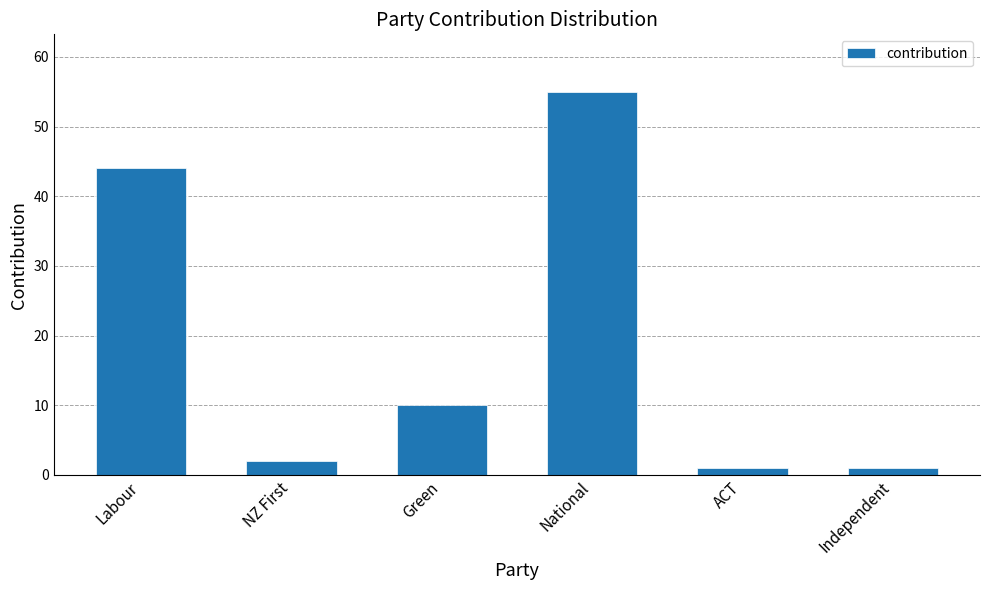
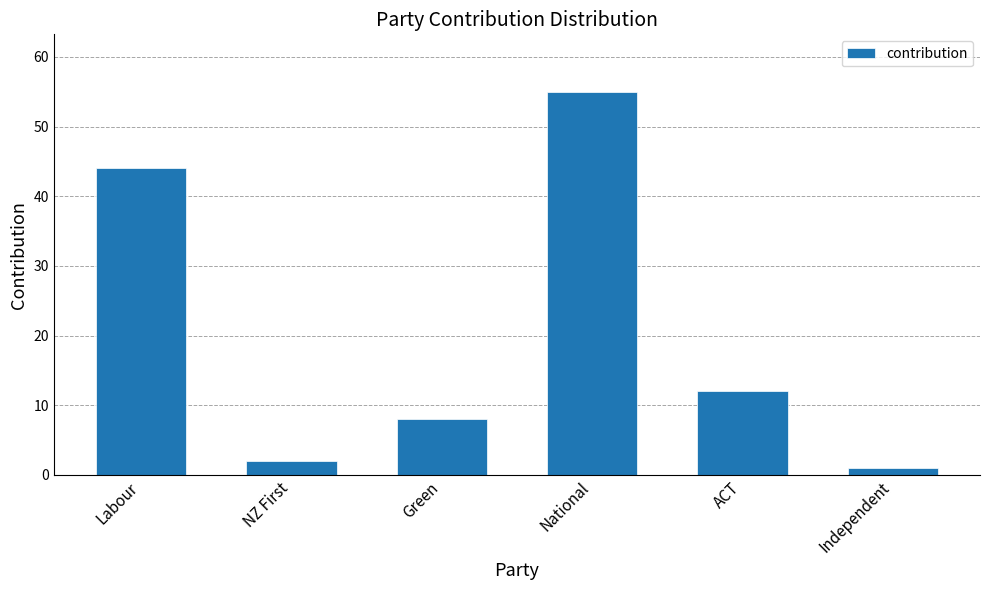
  {
    "Labour": 44,
    "NZ First": 2,
-   "Green": 10,
+   "Green": 8,
    "National": 55,
-   "ACT": 1,
+   "ACT": 12,
    "Independent": 1
  }
